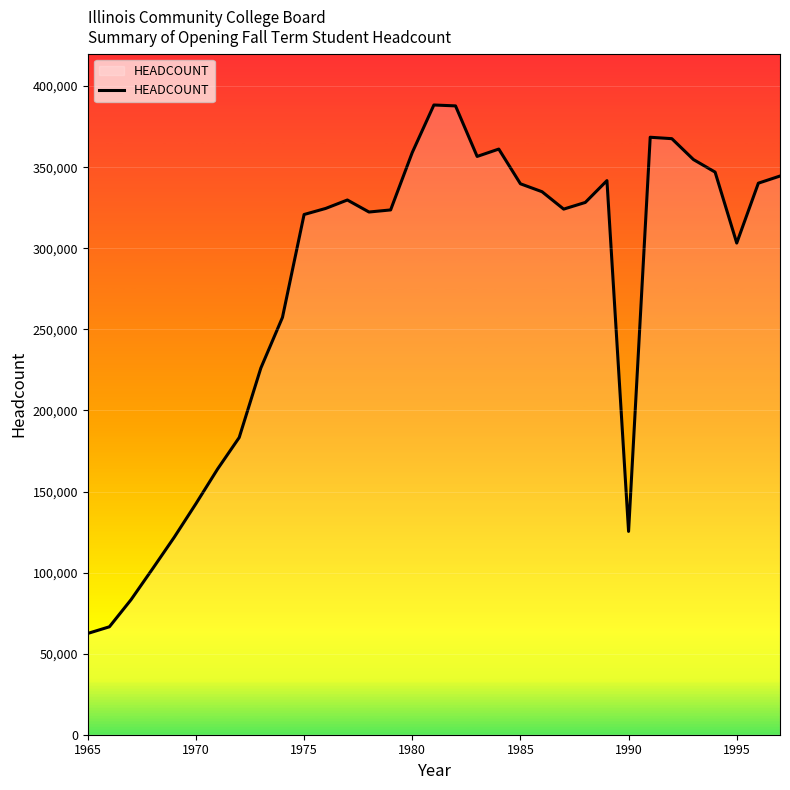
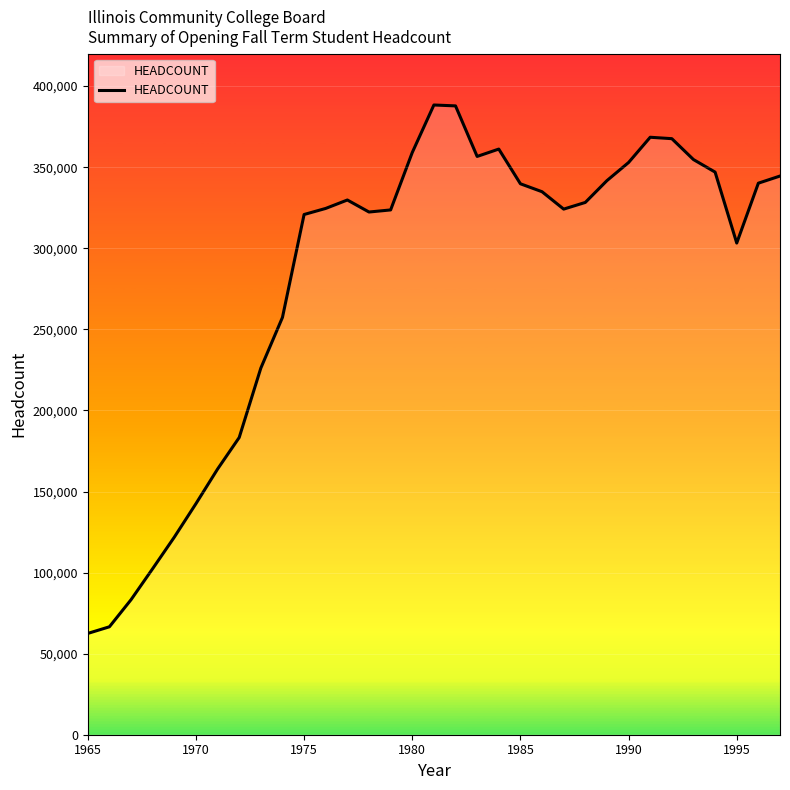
  {
    "1965": "62,000",
    "1970": "142,000",
    "1975": "321,000",
    "1980": "359,000",
    "1985": "340,000",
-   "1990": "125,000",
+   "1990": "353,000",
    "1995": "303,000"
  }
